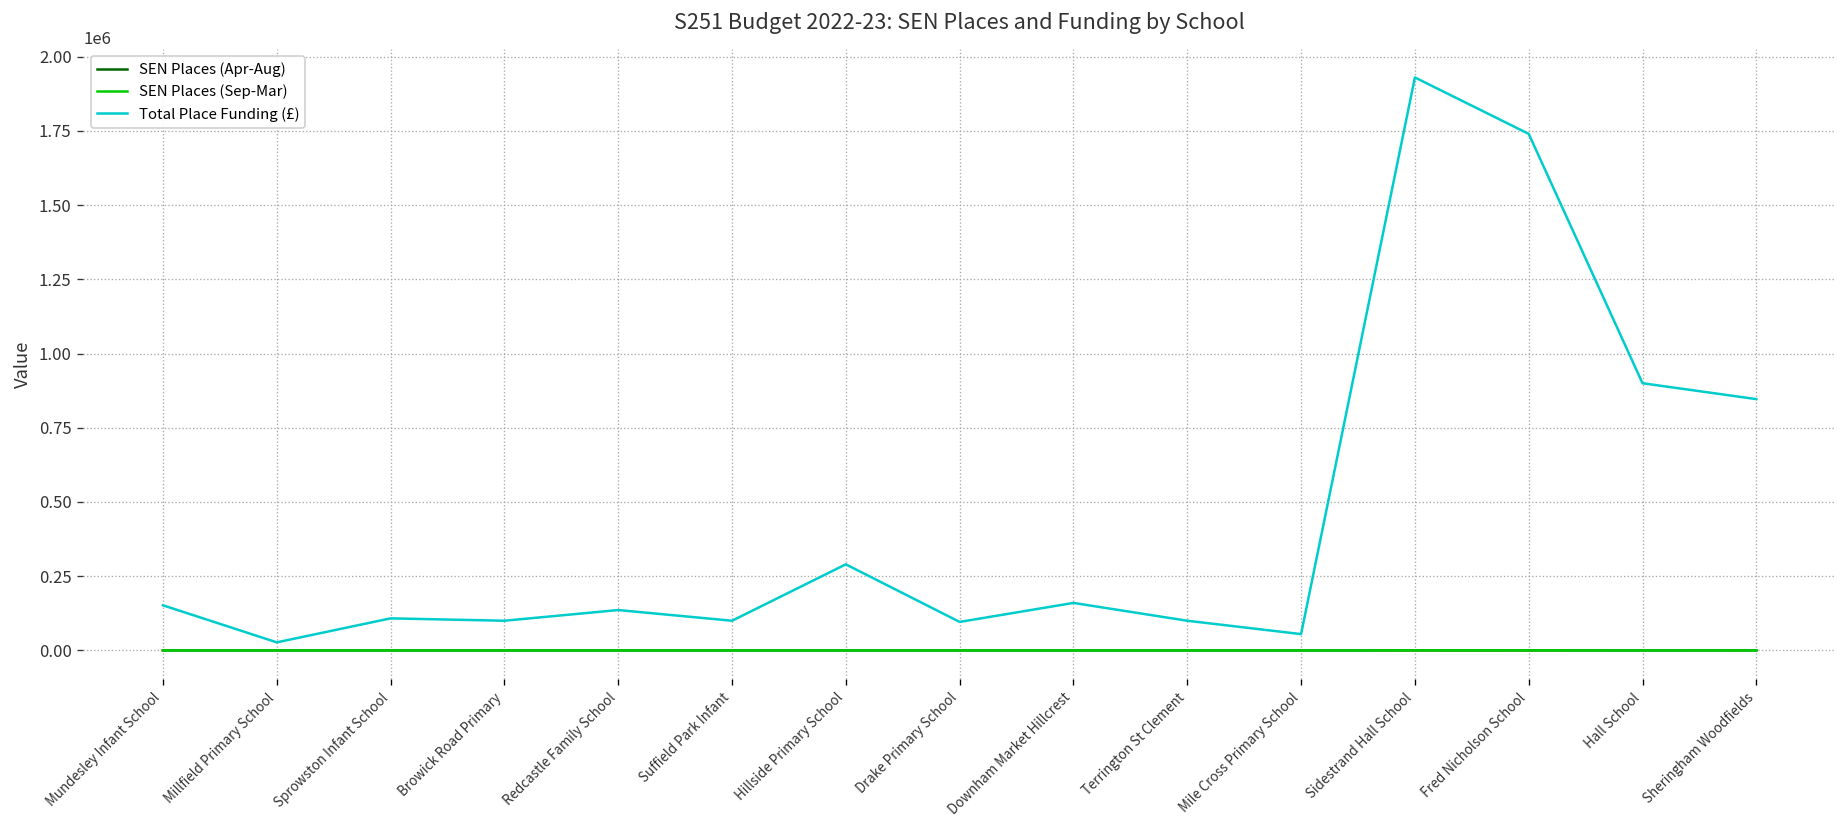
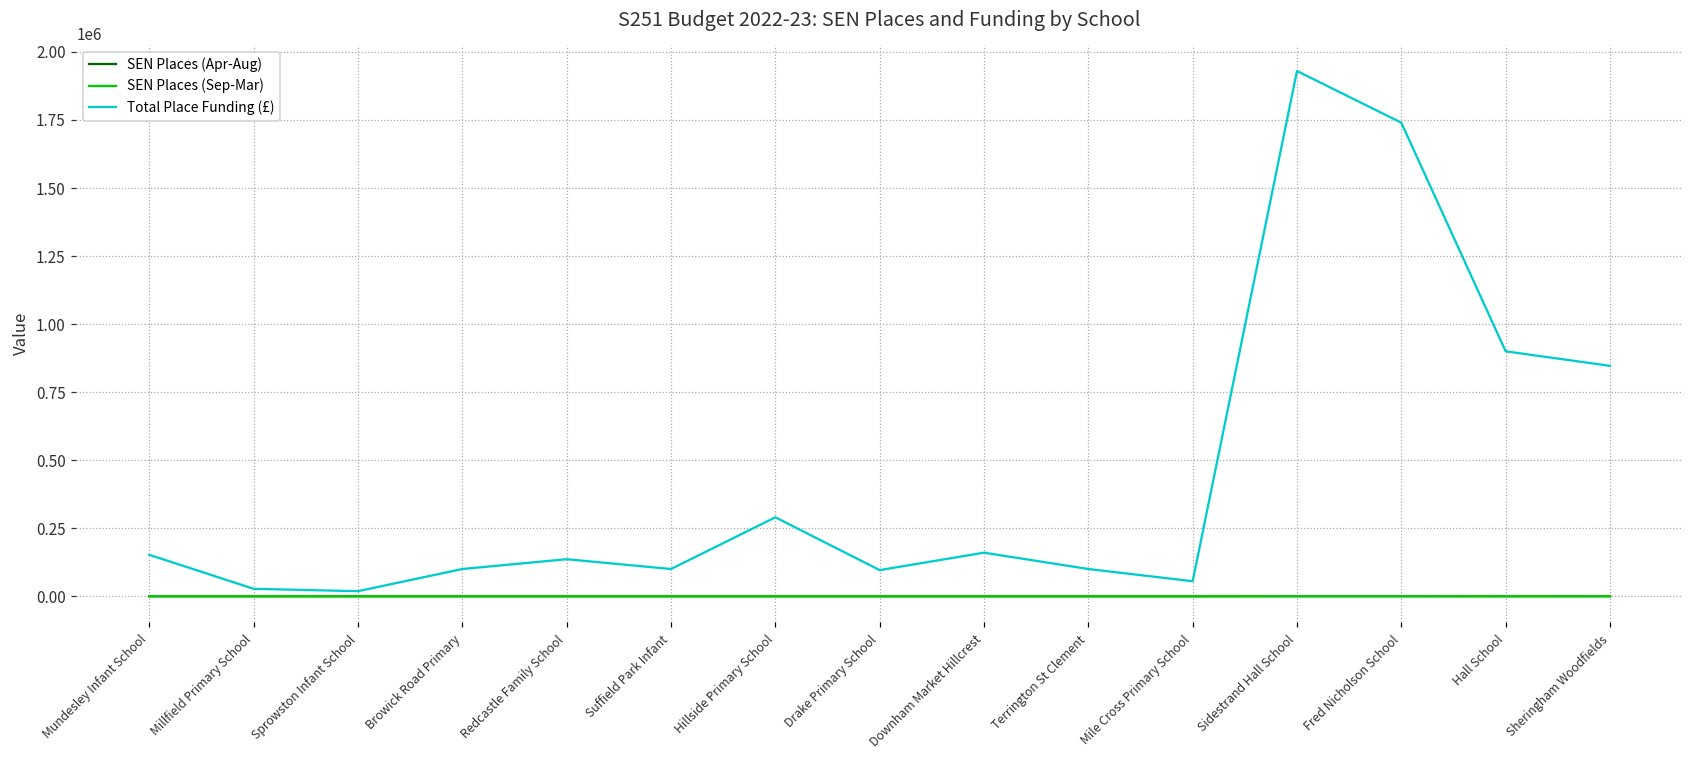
  {
    "SEN Places (Sep-Mar)": {
      "Mundesley Infant School": 0,
      "Millfield Primary School": 0,
      "Sprowston Infant School": 0,
      "Browick Road Primary": 0,
      "Redcastle Family School": 0,
      "Suffield Park Infant": 0,
      "Hillside Primary School": 0,
      "Drake Primary School": 0,
      "Downham Market Hillcrest": 0,
      "Terrington St Clement": 0,
      "Mile Cross Primary School": 0,
      "Sidestrand Hall School": 0,
      "Fred Nicholson School": 0,
      "Hall School": 0,
      "Sheringham Woodfields": 0
    },
    "Total Place Funding (£)": {
      "Mundesley Infant School": 150000,
      "Millfield Primary School": 30000,
-     "Sprowston Infant School": 110000,
+     "Sprowston Infant School": 20000,
      "Browick Road Primary": 100000,
      "Redcastle Family School": 140000,
      "Suffield Park Infant": 100000,
      "Hillside Primary School": 290000,
      "Drake Primary School": 100000,
      "Downham Market Hillcrest": 160000,
      "Terrington St Clement": 100000,
      "Mile Cross Primary School": 50000,
      "Sidestrand Hall School": 1930000,
      "Fred Nicholson School": 1740000,
      "Hall School": 900000,
      "Sheringham Woodfields": 850000
    }
  }
